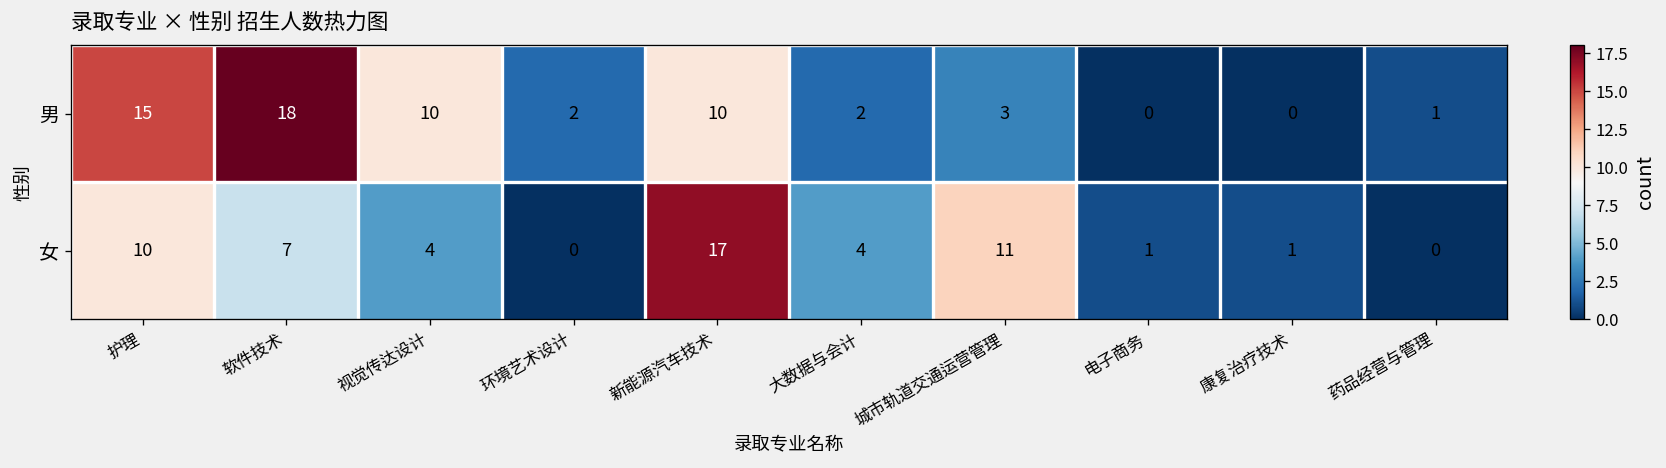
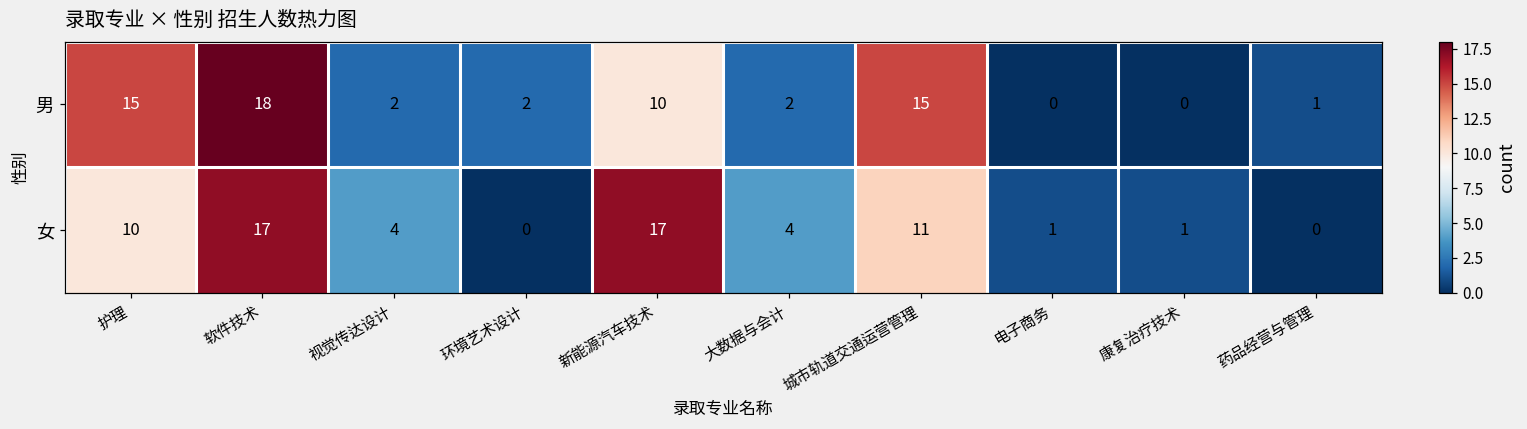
  {
    "男": {
      "护理": 15,
      "软件技术": 18,
-     "视觉传达设计": 10,
+     "视觉传达设计": 2,
      "环境艺术设计": 2,
      "新能源汽车技术": 10,
      "大数据与会计": 2,
-     "城市轨道交通运营管理": 3,
+     "城市轨道交通运营管理": 15,
      "电子商务": 0,
      "康复治疗技术": 0,
      "药品经营与管理": 1
    },
    "女": {
      "护理": 10,
-     "软件技术": 7,
+     "软件技术": 17,
      "视觉传达设计": 4,
      "环境艺术设计": 0,
      "新能源汽车技术": 17,
      "大数据与会计": 4,
      "城市轨道交通运营管理": 11,
      "电子商务": 1,
      "康复治疗技术": 1,
      "药品经营与管理": 0
    }
  }
